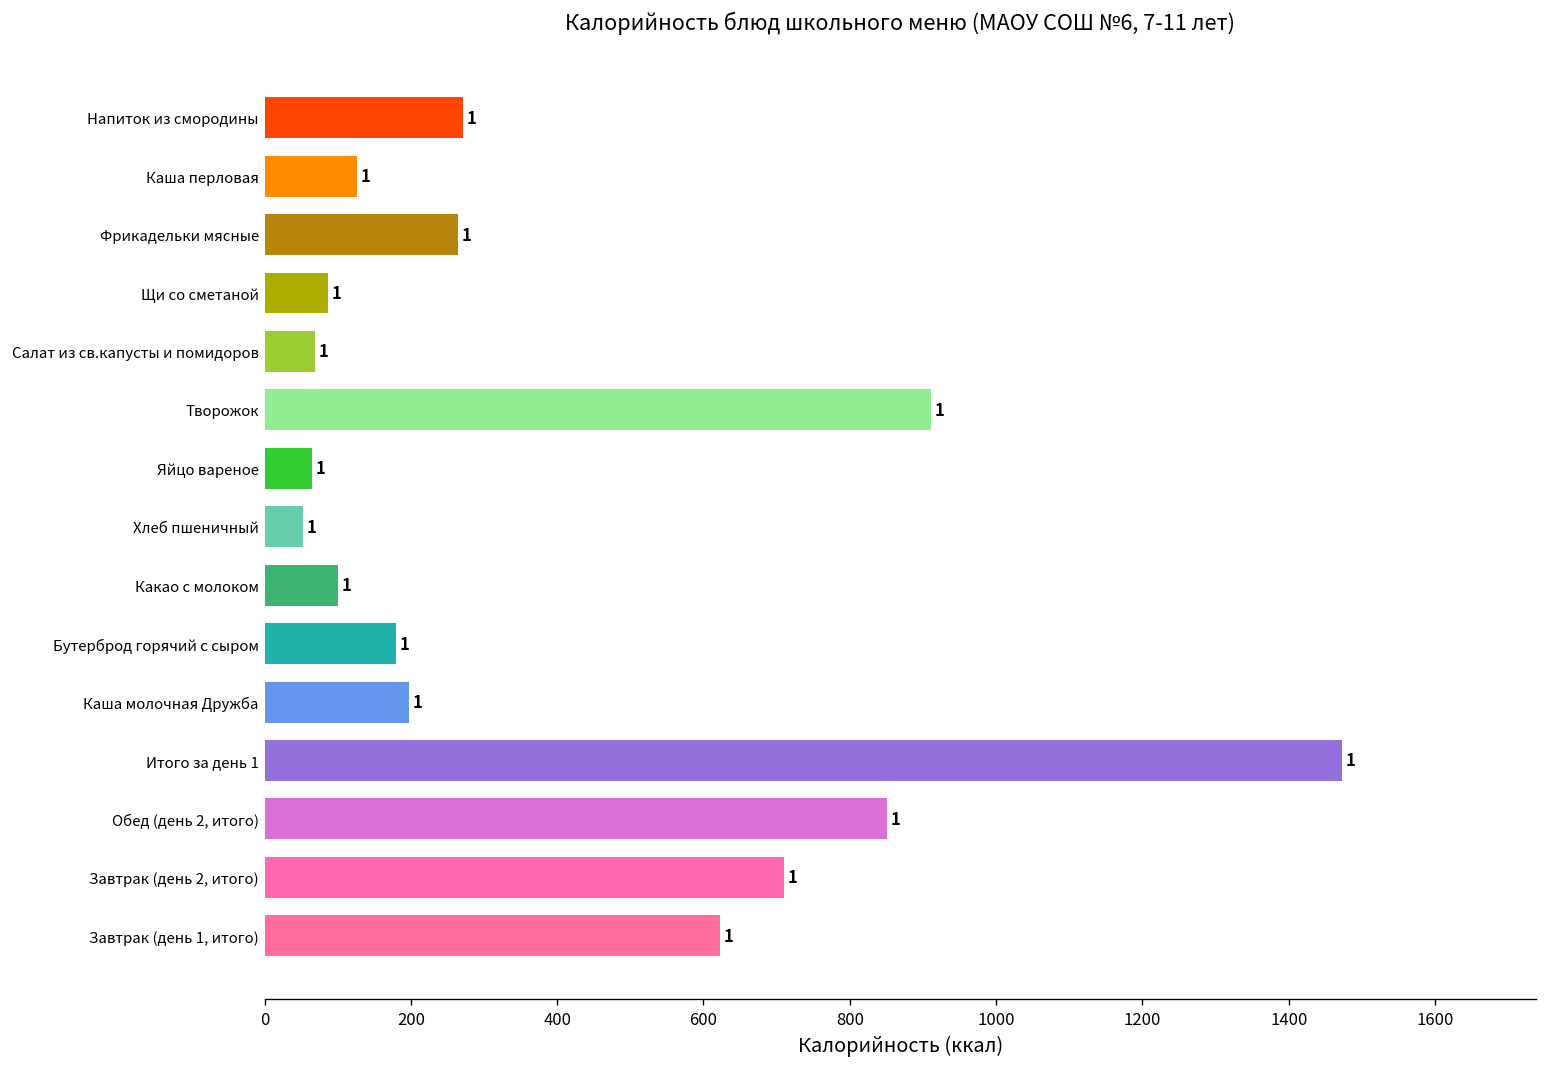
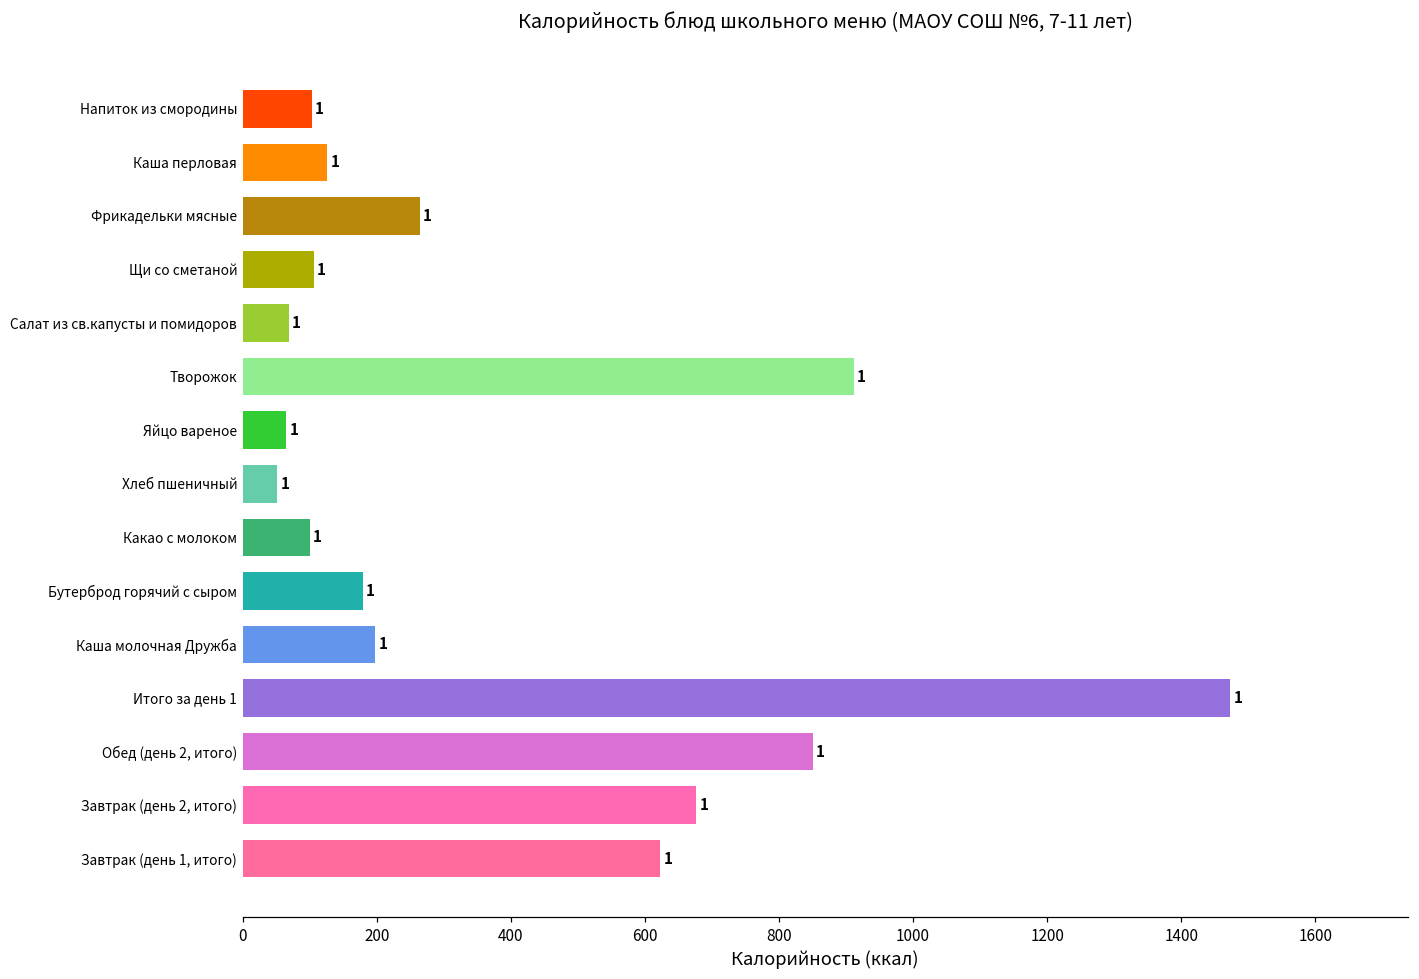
  {
-   "Напиток из смородины": 270,
-   "Щи со сметаной": 90,
-   "Завтрак (день 2, итого)": 710
+   "Напиток из смородины": 100,
+   "Щи со сметаной": 110,
+   "Завтрак (день 2, итого)": 680
  }
